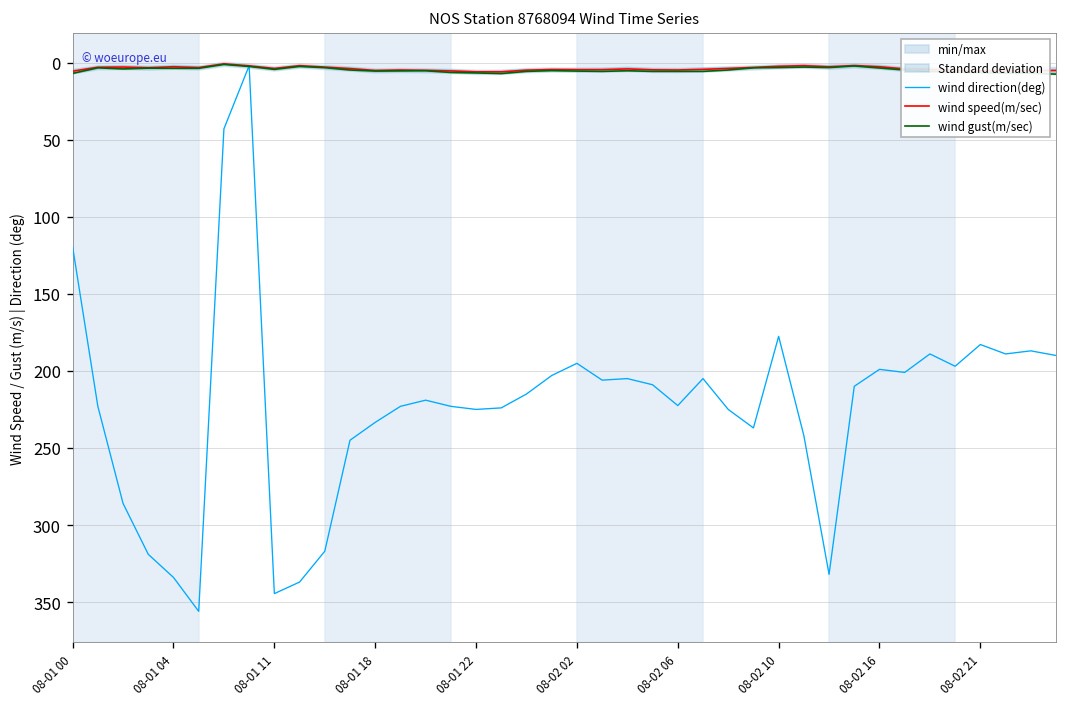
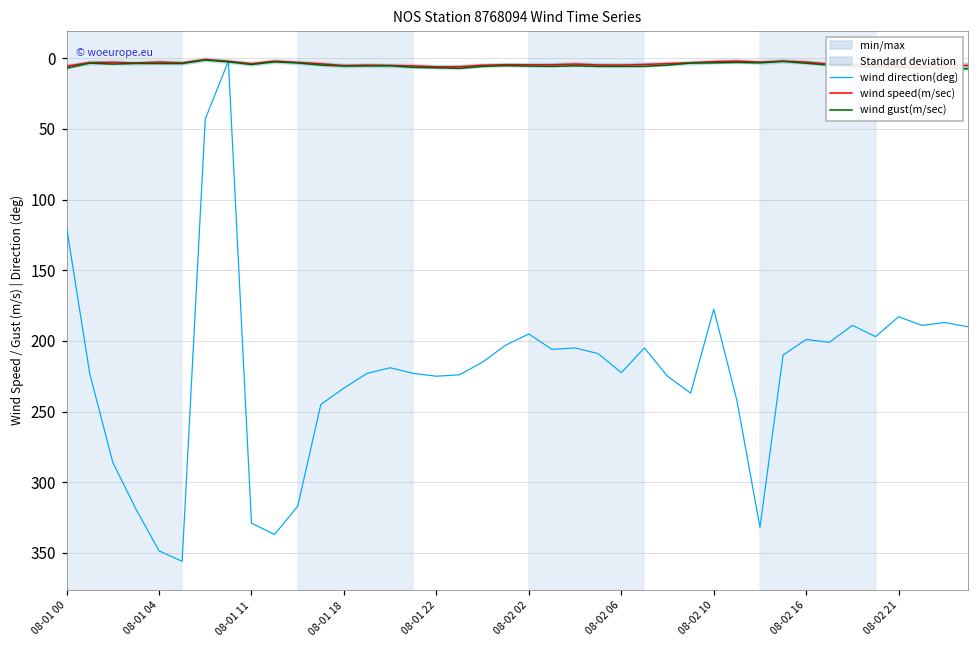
  {
    "wind direction(deg)": {
      "08-01 00": 120,
-     "08-01 04": 334,
-     "08-01 11": 345,
+     "08-01 04": 349,
+     "08-01 11": 329,
      "08-01 18": 233,
      "08-01 22": 225,
      "08-02 02": 195,
      "08-02 06": 223,
      "08-02 10": 178,
      "08-02 16": 199,
      "08-02 21": 183
    }
  }
